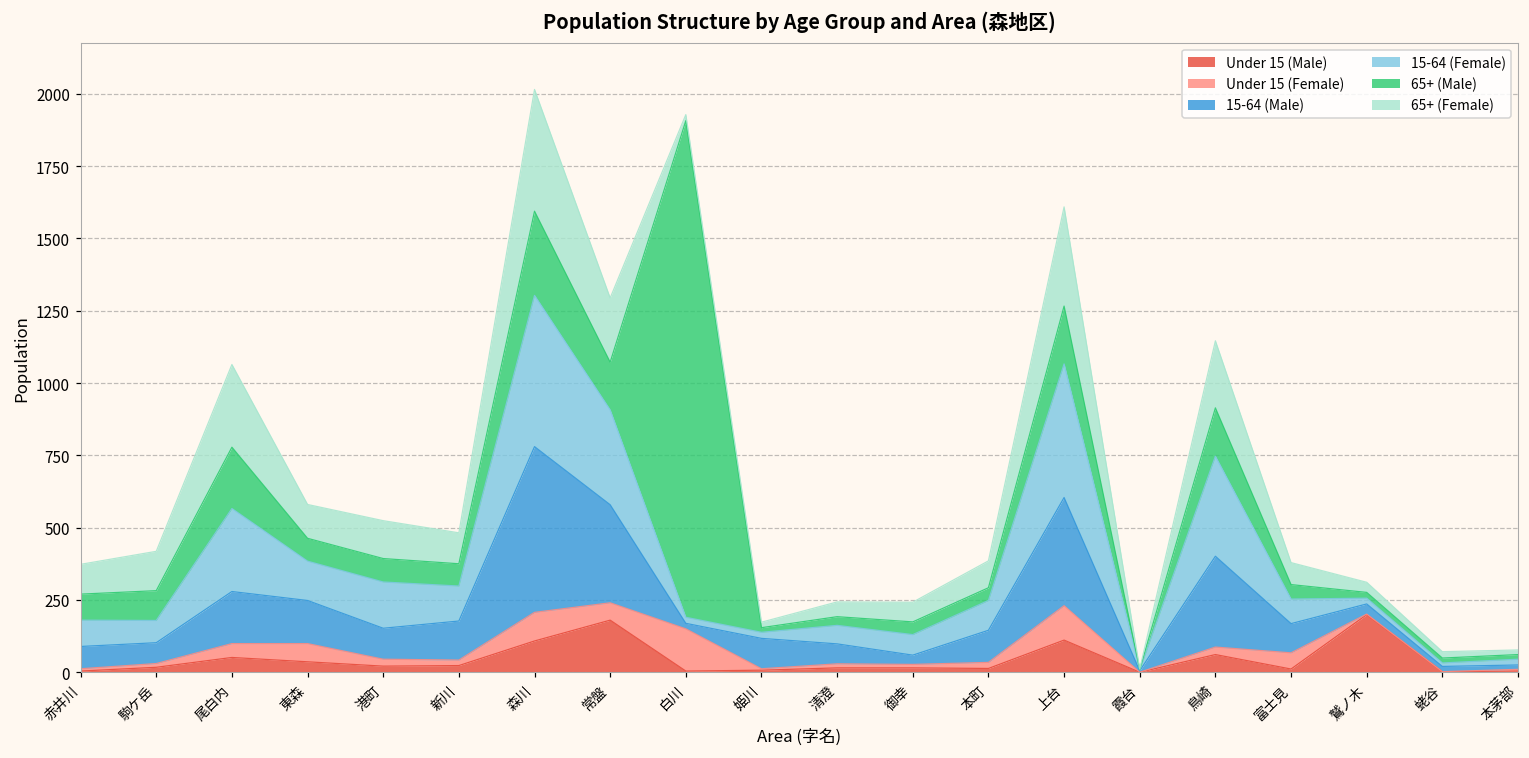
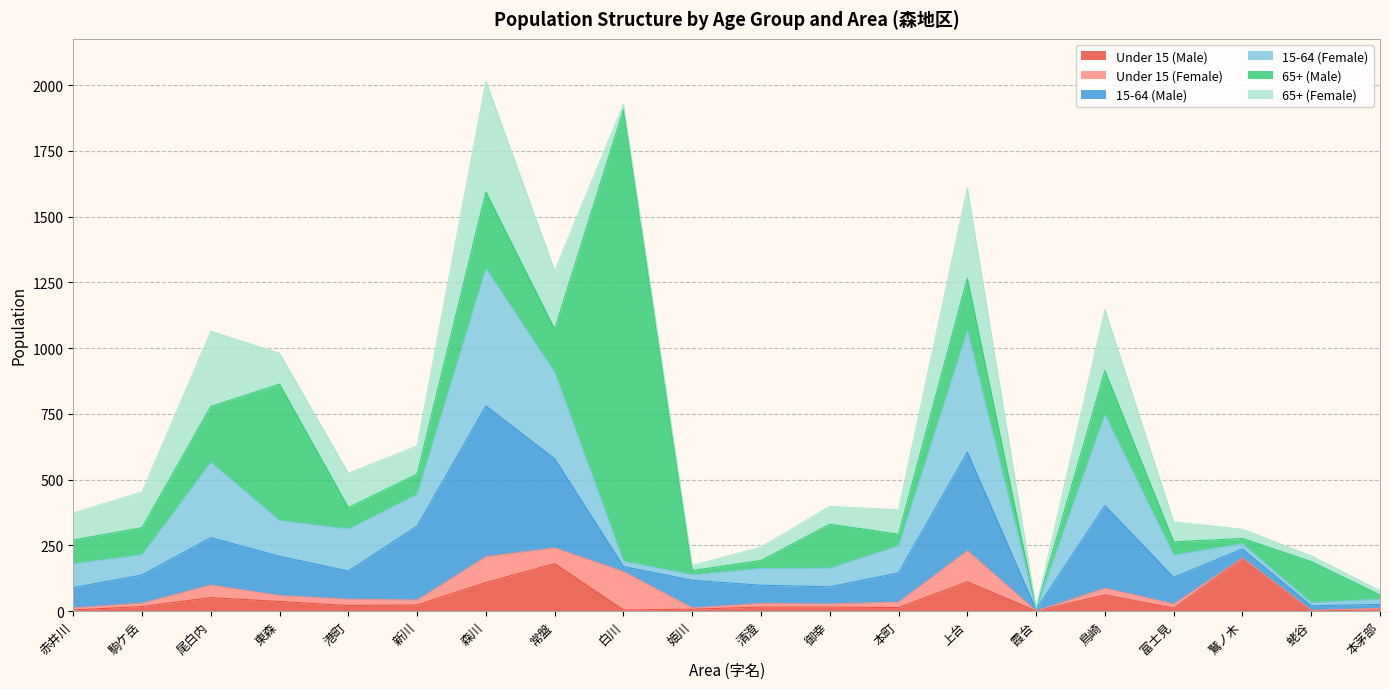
  {
    "Under 15 (Male)": {
      "駒ケ岳": 20,
      "尾白内": 50,
      "東森": 40,
      "港町": 20,
      "新川": 20,
      "森川": 110,
      "常盤": 180,
      "白川": 0,
      "清澄": 20,
      "御幸": 20,
      "本町": 10,
      "上台": 110,
      "鳥崎": 60,
      "富士見": 10
    },
    "Under 15 (Female)": {
      "駒ケ岳": 10,
      "尾白内": 50,
-     "東森": 60,
+     "東森": 20,
      "港町": 20,
      "新川": 20,
      "森川": 100,
      "常盤": 60,
      "白川": 150,
      "清澄": 10,
      "御幸": 10,
      "本町": 20,
      "上台": 120,
      "鳥崎": 30,
-     "富士見": 60
+     "富士見": 20
    },
    "15-64 (Male)": {
      "赤井川": 80,
-     "駒ケ岳": 70,
+     "駒ケ岳": 110,
      "尾白内": 180,
      "東森": 150,
      "港町": 110,
-     "新川": 140,
+     "新川": 280,
      "森川": 570,
      "常盤": 340,
      "白川": 20,
      "姫川": 110,
      "清澄": 70,
-     "御幸": 30,
+     "御幸": 70,
      "本町": 110,
      "上台": 370,
      "鳥崎": 310,
      "富士見": 100,
      "鷲ノ木": 40,
      "蛯谷": 20,
      "本茅部": 20
    },
    "65+ (Male)": {
      "赤井川": 90,
      "駒ケ岳": 100,
      "尾白内": 210,
-     "東森": 80,
+     "東森": 520,
      "港町": 80,
      "新川": 80,
      "森川": 290,
      "常盤": 170,
      "白川": 1720,
      "姫川": 20,
      "清澄": 30,
-     "御幸": 40,
+     "御幸": 170,
      "本町": 40,
      "上台": 200,
      "鳥崎": 170,
      "富士見": 50,
      "鷲ノ木": 20,
-     "蛯谷": 20,
+     "蛯谷": 160,
      "本茅部": 20
    }
  }
